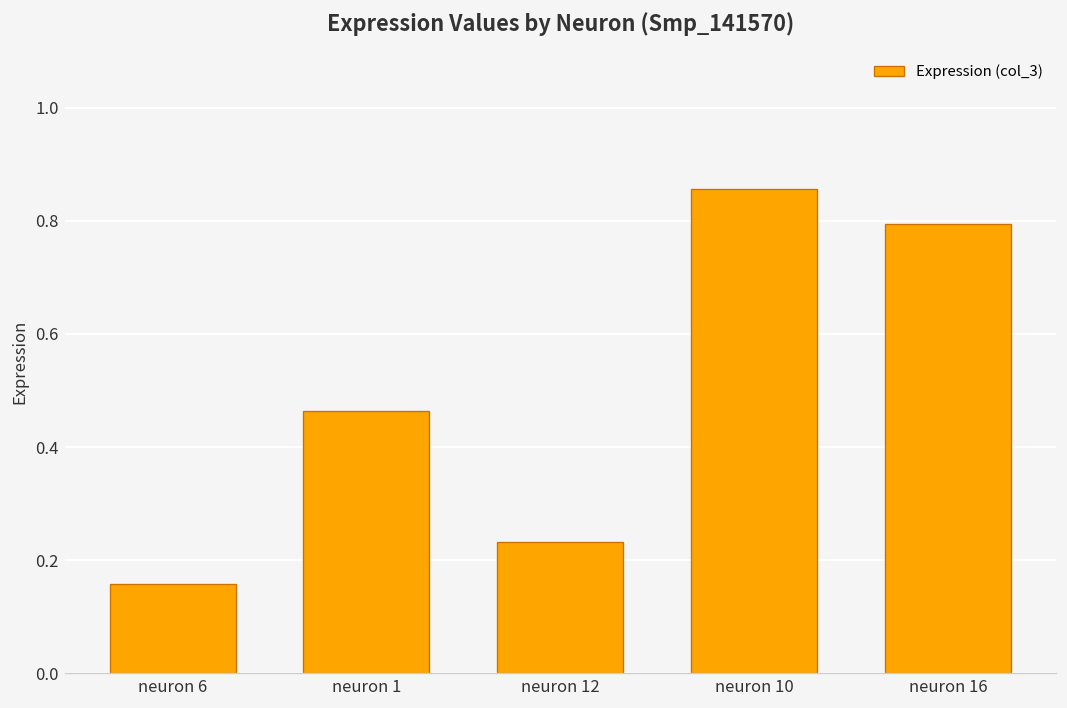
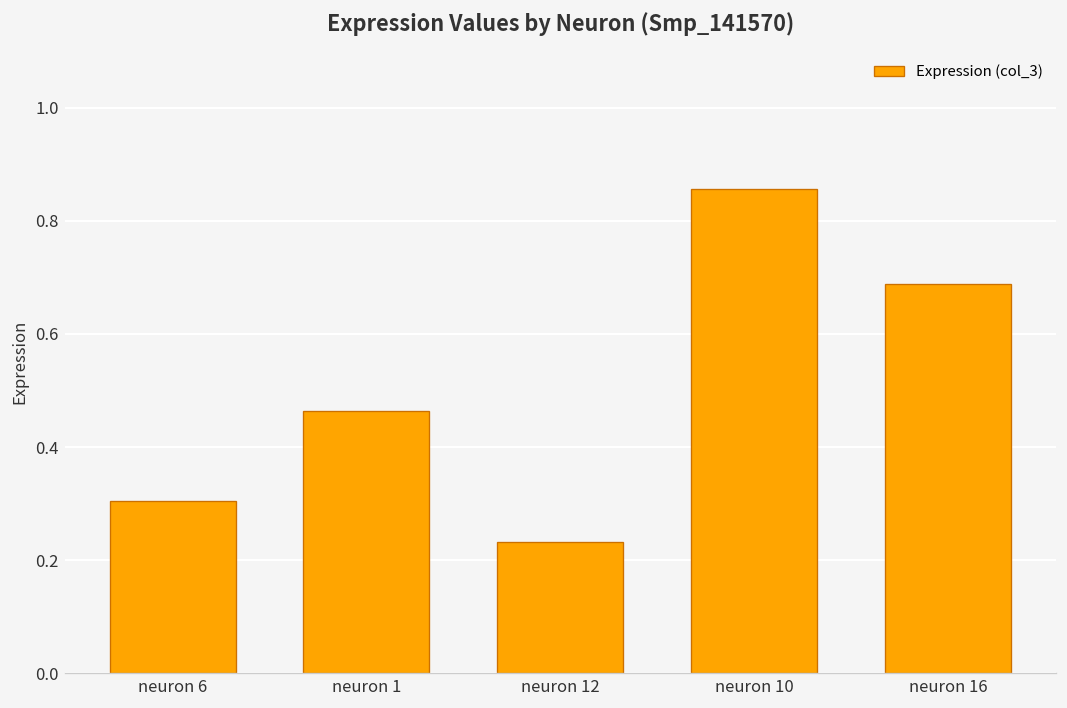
  {
-   "neuron 6": 0.16,
+   "neuron 6": 0.30,
    "neuron 1": 0.46,
    "neuron 12": 0.23,
    "neuron 10": 0.86,
-   "neuron 16": 0.79
+   "neuron 16": 0.69
  }
